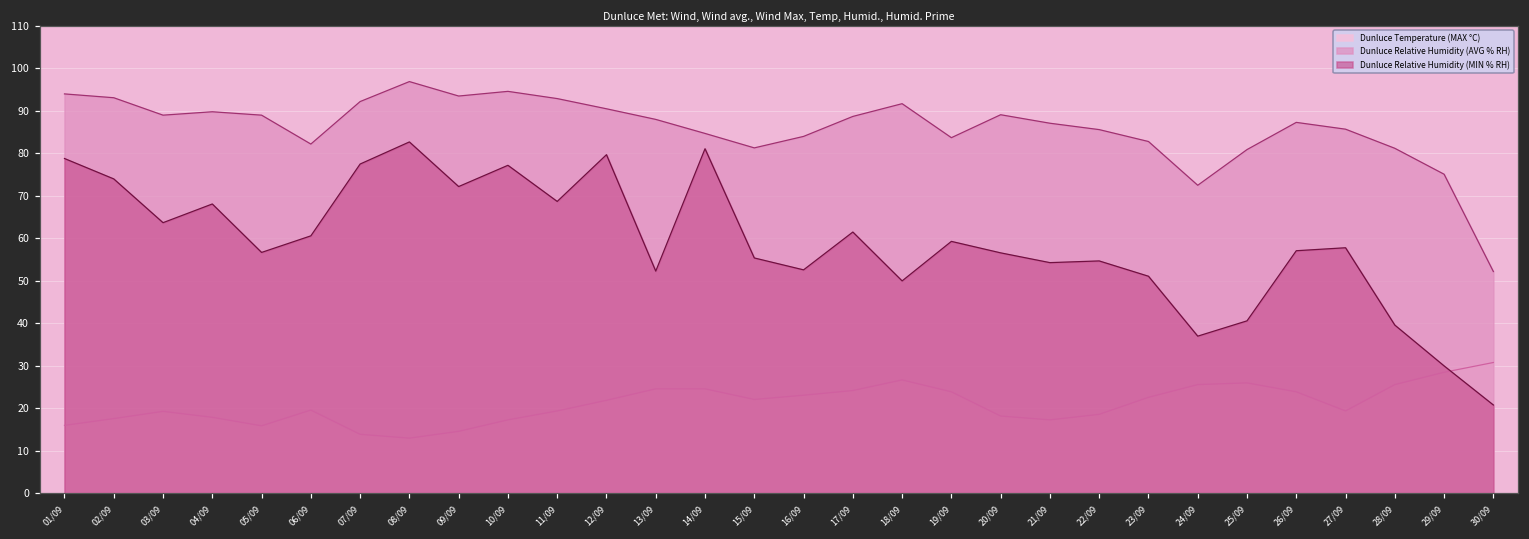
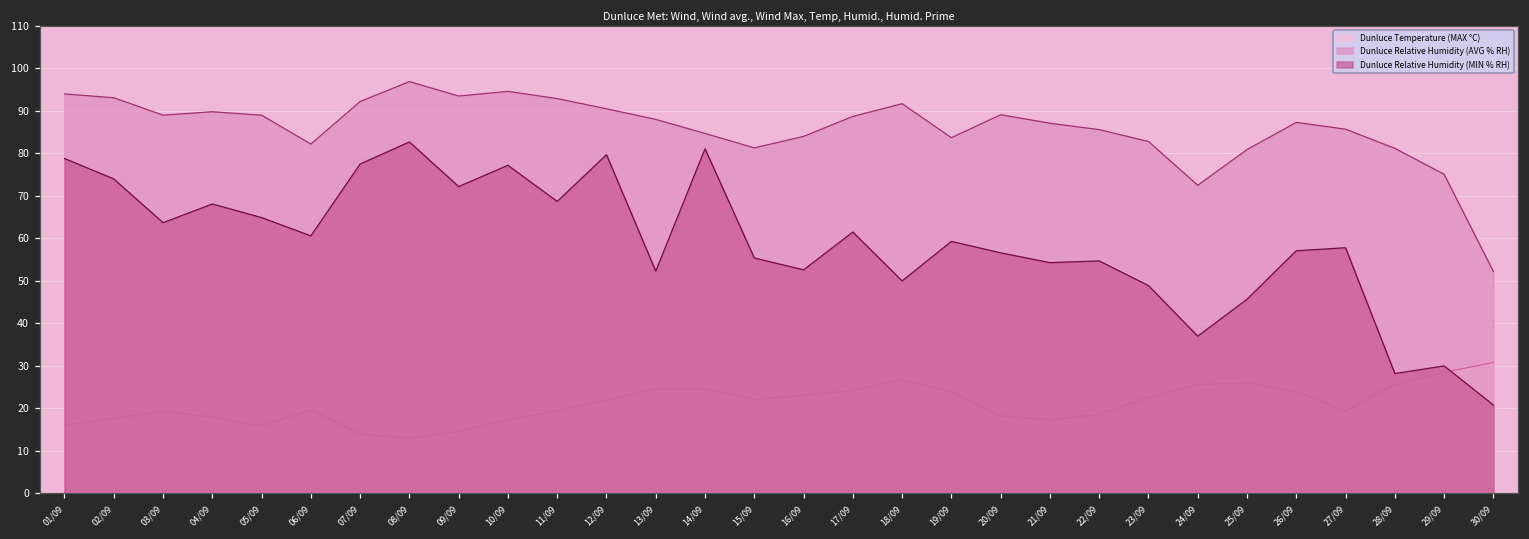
  {
    "Dunluce Relative Humidity (MIN % RH)": {
      "01/09": 79,
      "02/09": 74,
      "03/09": 64,
      "04/09": 68,
-     "05/09": 57,
+     "05/09": 65,
      "06/09": 61,
      "07/09": 78,
      "08/09": 83,
      "09/09": 72,
      "10/09": 77,
      "11/09": 69,
      "12/09": 80,
      "13/09": 52,
      "14/09": 81,
      "15/09": 55,
      "16/09": 53,
      "17/09": 62,
      "18/09": 50,
      "19/09": 59,
      "20/09": 57,
      "21/09": 54,
      "22/09": 55,
-     "23/09": 51,
+     "23/09": 49,
      "24/09": 37,
-     "25/09": 41,
+     "25/09": 46,
      "26/09": 57,
      "27/09": 58,
-     "28/09": 40,
+     "28/09": 28,
      "29/09": 30,
      "30/09": 21
    }
  }
